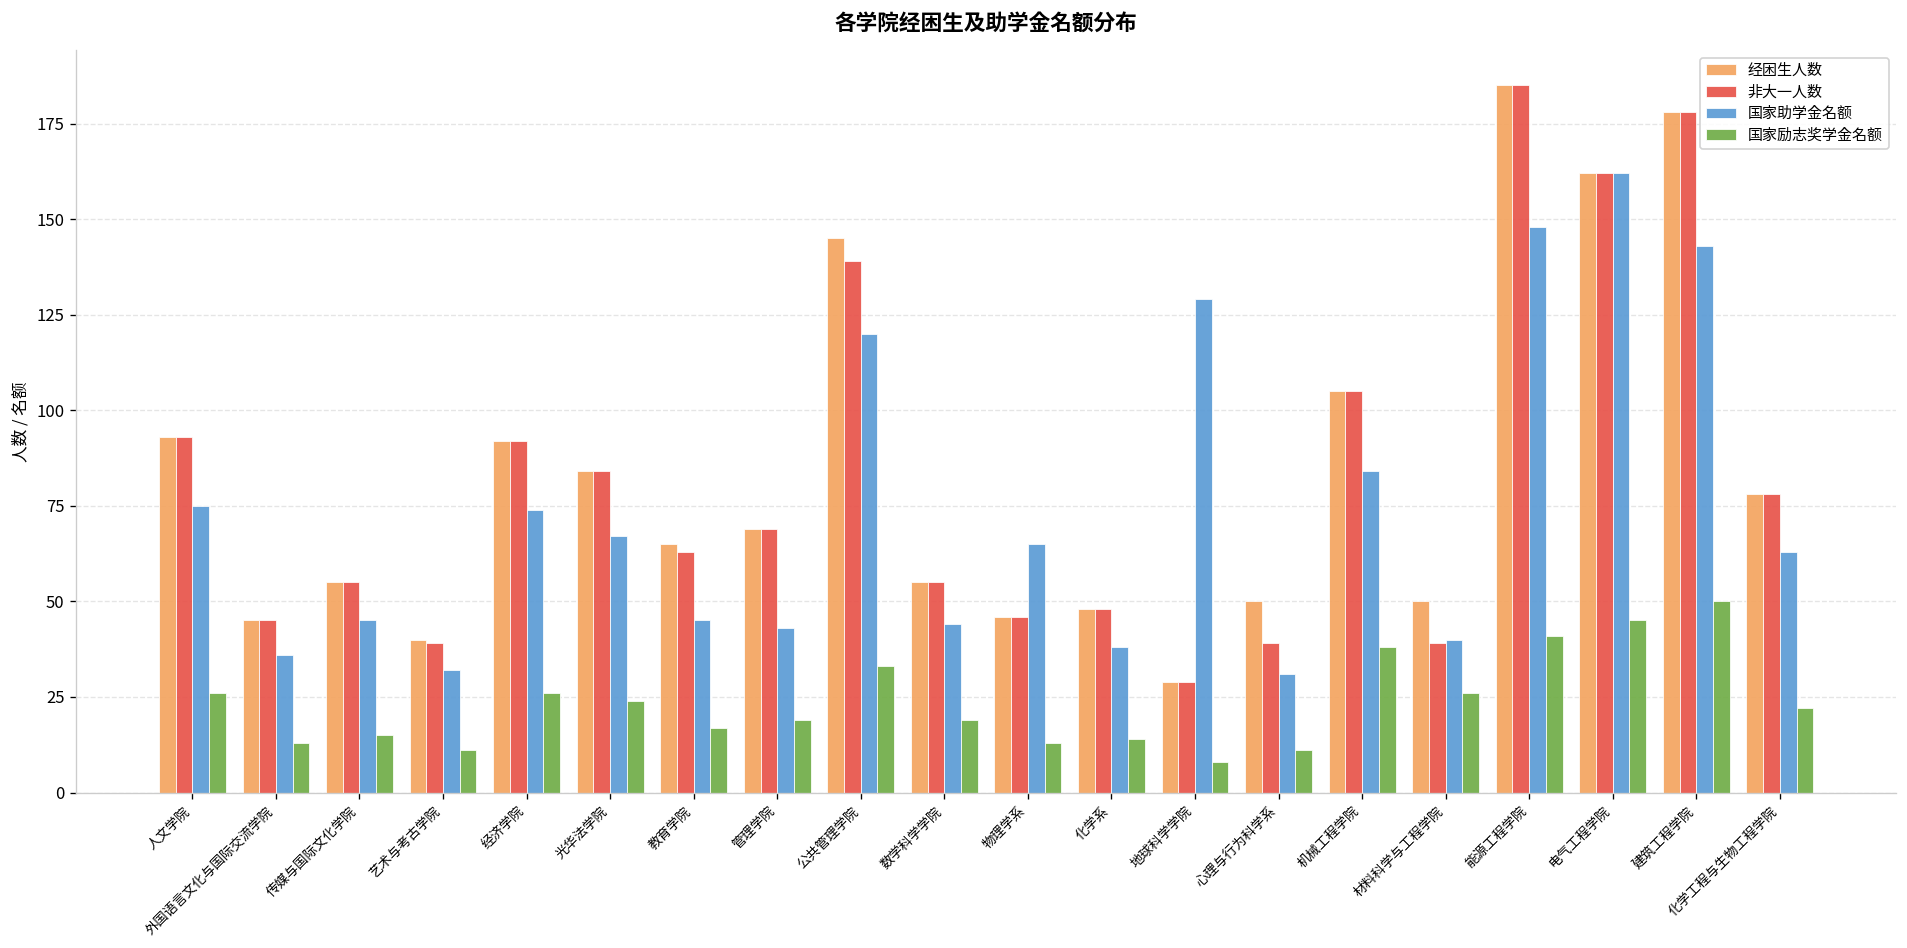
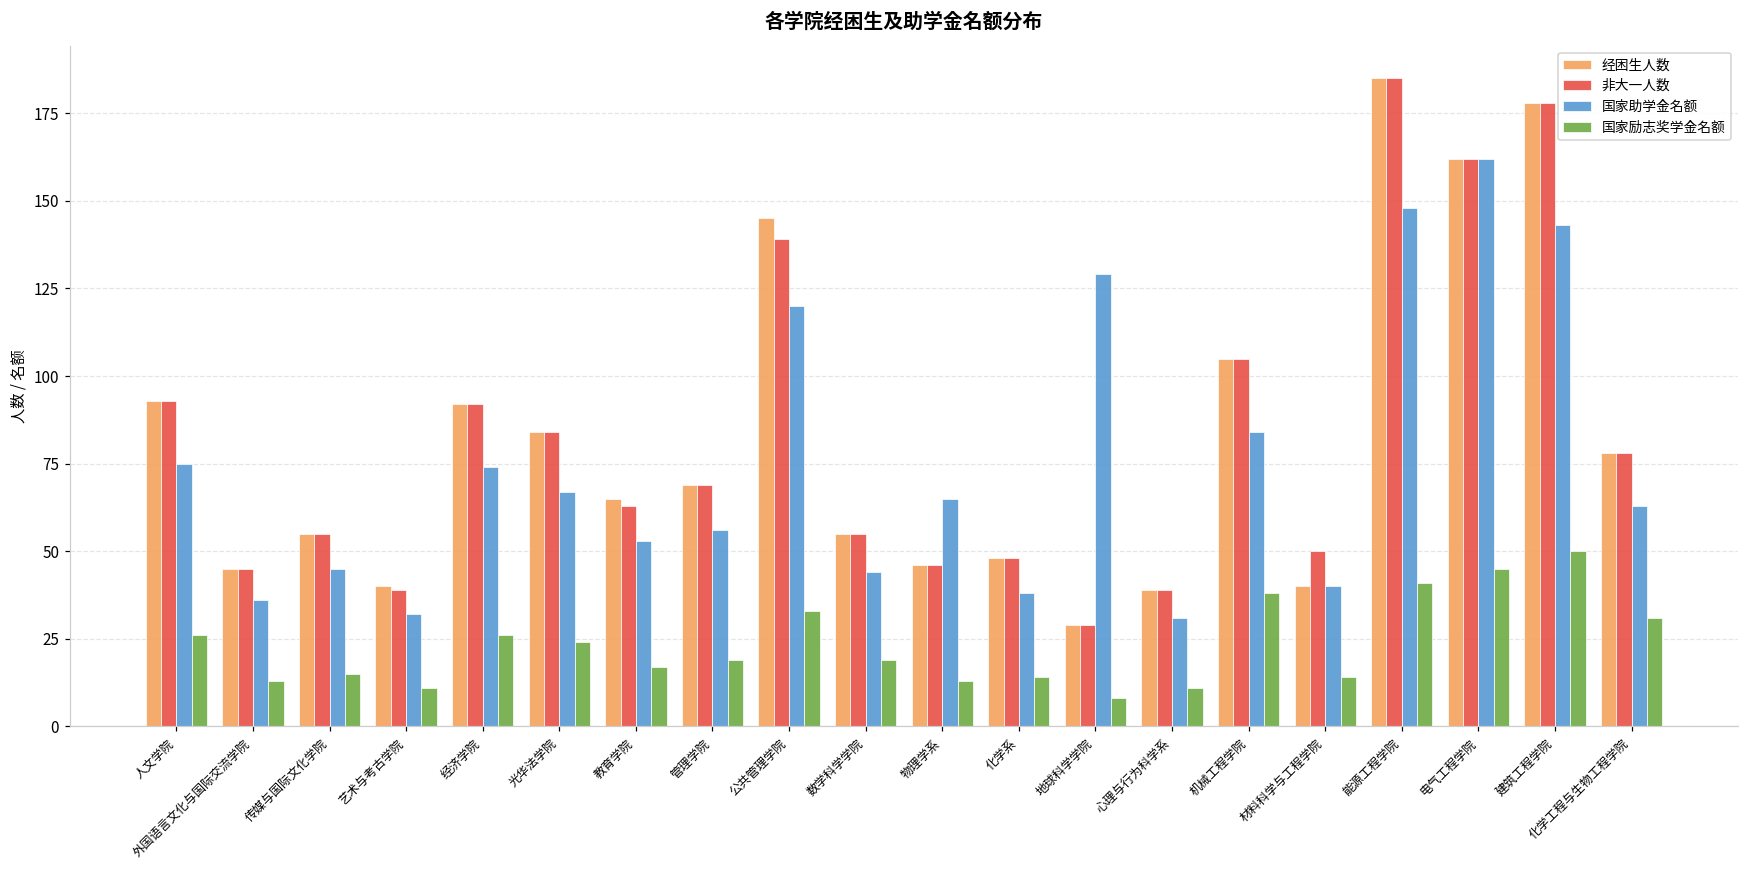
  {
    "经困生人数": {
      "人文学院": 93,
      "外国语言文化与国际交流学院": 45,
      "传媒与国际文化学院": 55,
      "艺术与考古学院": 40,
      "经济学院": 92,
      "光华法学院": 84,
      "教育学院": 65,
      "管理学院": 69,
      "公共管理学院": 145,
      "数学科学学院": 55,
      "物理学系": 46,
      "化学系": 48,
      "地球科学学院": 29,
-     "心理与行为科学系": 50,
+     "心理与行为科学系": 39,
      "机械工程学院": 105,
-     "材料科学与工程学院": 50,
+     "材料科学与工程学院": 40,
      "能源工程学院": 185,
      "电气工程学院": 162,
      "建筑工程学院": 178,
      "化学工程与生物工程学院": 78
    },
    "非大一人数": {
      "人文学院": 93,
      "外国语言文化与国际交流学院": 45,
      "传媒与国际文化学院": 55,
      "艺术与考古学院": 39,
      "经济学院": 92,
      "光华法学院": 84,
      "教育学院": 63,
      "管理学院": 69,
      "公共管理学院": 139,
      "数学科学学院": 55,
      "物理学系": 46,
      "化学系": 48,
      "地球科学学院": 29,
      "心理与行为科学系": 39,
      "机械工程学院": 105,
-     "材料科学与工程学院": 39,
+     "材料科学与工程学院": 50,
      "能源工程学院": 185,
      "电气工程学院": 162,
      "建筑工程学院": 178,
      "化学工程与生物工程学院": 78
    },
    "国家助学金名额": {
      "人文学院": 75,
      "外国语言文化与国际交流学院": 36,
      "传媒与国际文化学院": 45,
      "艺术与考古学院": 32,
      "经济学院": 74,
      "光华法学院": 67,
-     "教育学院": 45,
-     "管理学院": 43,
+     "教育学院": 53,
+     "管理学院": 56,
      "公共管理学院": 120,
      "数学科学学院": 44,
      "物理学系": 65,
      "化学系": 38,
      "地球科学学院": 129,
      "心理与行为科学系": 31,
      "机械工程学院": 84,
      "材料科学与工程学院": 40,
      "能源工程学院": 148,
      "电气工程学院": 162,
      "建筑工程学院": 143,
      "化学工程与生物工程学院": 63
    },
    "国家励志奖学金名额": {
      "人文学院": 26,
      "外国语言文化与国际交流学院": 13,
      "传媒与国际文化学院": 15,
      "艺术与考古学院": 11,
      "经济学院": 26,
      "光华法学院": 24,
      "教育学院": 17,
      "管理学院": 19,
      "公共管理学院": 33,
      "数学科学学院": 19,
      "物理学系": 13,
      "化学系": 14,
      "地球科学学院": 8,
      "心理与行为科学系": 11,
      "机械工程学院": 38,
-     "材料科学与工程学院": 26,
+     "材料科学与工程学院": 14,
      "能源工程学院": 41,
      "电气工程学院": 45,
      "建筑工程学院": 50,
-     "化学工程与生物工程学院": 22
+     "化学工程与生物工程学院": 31
    }
  }
